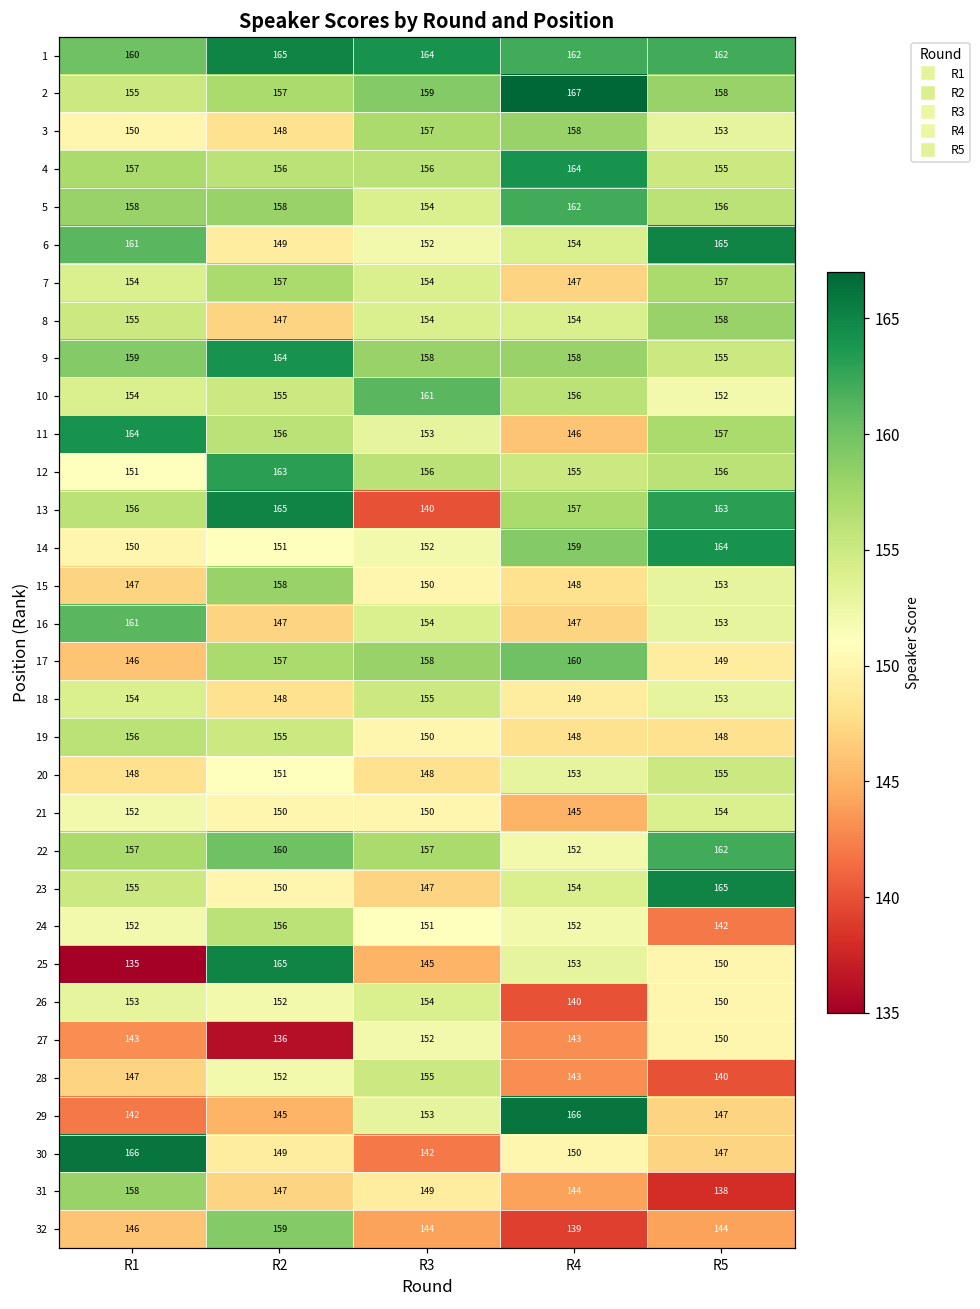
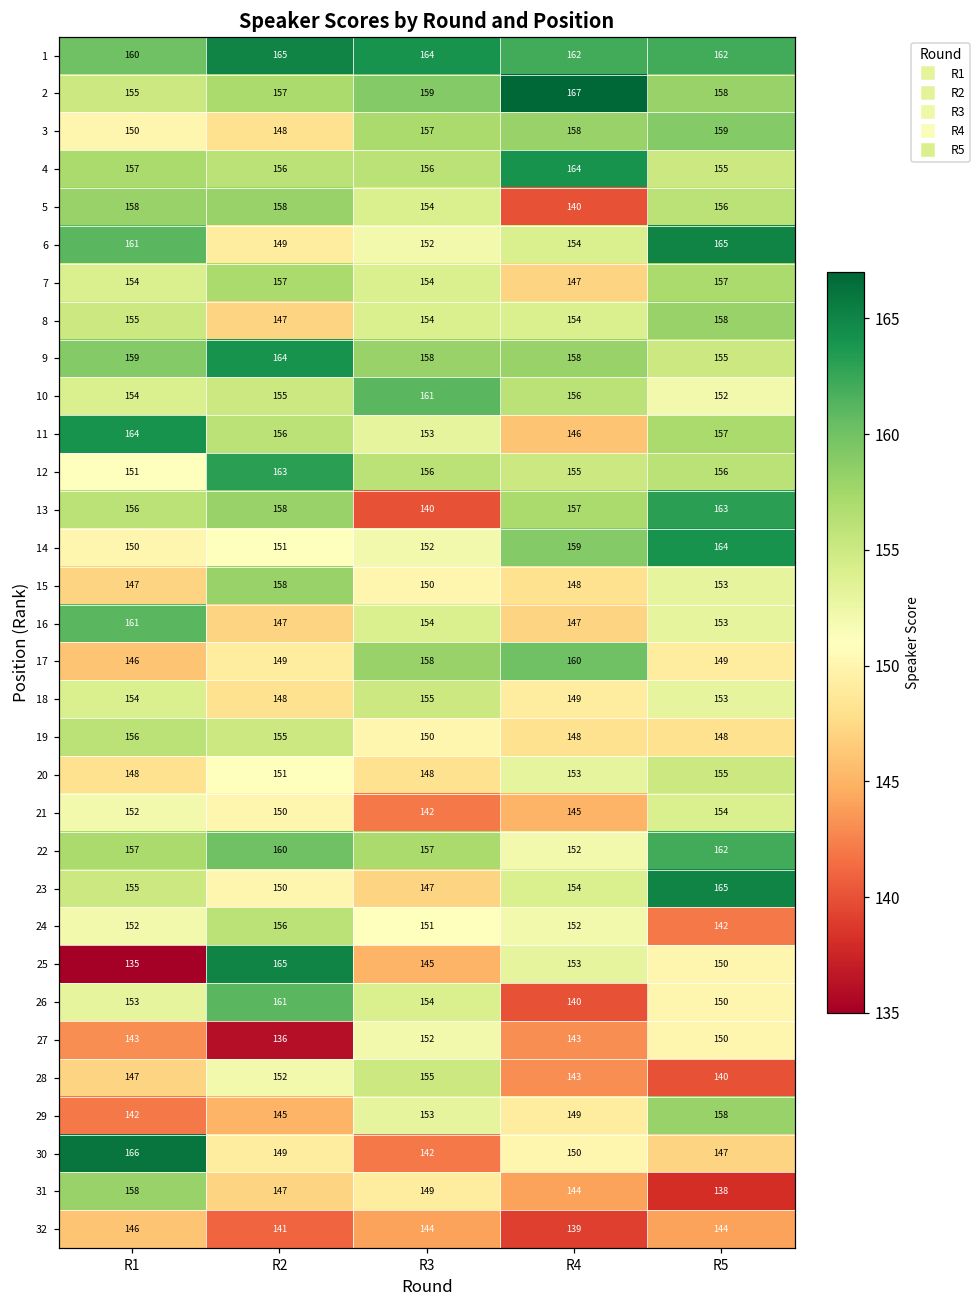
  {
    "1": {
      "R1": 160,
      "R2": 165,
      "R3": 164,
      "R4": 162,
      "R5": 162
    },
    "2": {
      "R1": 155,
      "R2": 157,
      "R3": 159,
      "R4": 167,
      "R5": 158
    },
    "3": {
      "R1": 150,
      "R2": 148,
      "R3": 157,
      "R4": 158,
-     "R5": 153
+     "R5": 159
    },
    "4": {
      "R1": 157,
      "R2": 156,
      "R3": 156,
      "R4": 164,
      "R5": 155
    },
    "5": {
      "R1": 158,
      "R2": 158,
      "R3": 154,
-     "R4": 162,
+     "R4": 140,
      "R5": 156
    },
    "6": {
      "R1": 161,
      "R2": 149,
      "R3": 152,
      "R4": 154,
      "R5": 165
    },
    "7": {
      "R1": 154,
      "R2": 157,
      "R3": 154,
      "R4": 147,
      "R5": 157
    },
    "8": {
      "R1": 155,
      "R2": 147,
      "R3": 154,
      "R4": 154,
      "R5": 158
    },
    "9": {
      "R1": 159,
      "R2": 164,
      "R3": 158,
      "R4": 158,
      "R5": 155
    },
    "10": {
      "R1": 154,
      "R2": 155,
      "R3": 161,
      "R4": 156,
      "R5": 152
    },
    "11": {
      "R1": 164,
      "R2": 156,
      "R3": 153,
      "R4": 146,
      "R5": 157
    },
    "12": {
      "R1": 151,
      "R2": 163,
      "R3": 156,
      "R4": 155,
      "R5": 156
    },
    "13": {
      "R1": 156,
-     "R2": 165,
+     "R2": 158,
      "R3": 140,
      "R4": 157,
      "R5": 163
    },
    "14": {
      "R1": 150,
      "R2": 151,
      "R3": 152,
      "R4": 159,
      "R5": 164
    },
    "15": {
      "R1": 147,
      "R2": 158,
      "R3": 150,
      "R4": 148,
      "R5": 153
    },
    "16": {
      "R1": 161,
      "R2": 147,
      "R3": 154,
      "R4": 147,
      "R5": 153
    },
    "17": {
      "R1": 146,
-     "R2": 157,
+     "R2": 149,
      "R3": 158,
      "R4": 160,
      "R5": 149
    },
    "18": {
      "R1": 154,
      "R2": 148,
      "R3": 155,
      "R4": 149,
      "R5": 153
    },
    "19": {
      "R1": 156,
      "R2": 155,
      "R3": 150,
      "R4": 148,
      "R5": 148
    },
    "20": {
      "R1": 148,
      "R2": 151,
      "R3": 148,
      "R4": 153,
      "R5": 155
    },
    "21": {
      "R1": 152,
      "R2": 150,
-     "R3": 150,
+     "R3": 142,
      "R4": 145,
      "R5": 154
    },
    "22": {
      "R1": 157,
      "R2": 160,
      "R3": 157,
      "R4": 152,
      "R5": 162
    },
    "23": {
      "R1": 155,
      "R2": 150,
      "R3": 147,
      "R4": 154,
      "R5": 165
    },
    "24": {
      "R1": 152,
      "R2": 156,
      "R3": 151,
      "R4": 152,
      "R5": 142
    },
    "25": {
      "R1": 135,
      "R2": 165,
      "R3": 145,
      "R4": 153,
      "R5": 150
    },
    "26": {
      "R1": 153,
-     "R2": 152,
+     "R2": 161,
      "R3": 154,
      "R4": 140,
      "R5": 150
    },
    "27": {
      "R1": 143,
      "R2": 136,
      "R3": 152,
      "R4": 143,
      "R5": 150
    },
    "28": {
      "R1": 147,
      "R2": 152,
      "R3": 155,
      "R4": 143,
      "R5": 140
    },
    "29": {
      "R1": 142,
      "R2": 145,
      "R3": 153,
-     "R4": 166,
-     "R5": 147
+     "R4": 149,
+     "R5": 158
    },
    "30": {
      "R1": 166,
      "R2": 149,
      "R3": 142,
      "R4": 150,
      "R5": 147
    },
    "31": {
      "R1": 158,
      "R2": 147,
      "R3": 149,
      "R4": 144,
      "R5": 138
    },
    "32": {
      "R1": 146,
-     "R2": 159,
+     "R2": 141,
      "R3": 144,
      "R4": 139,
      "R5": 144
    }
  }
